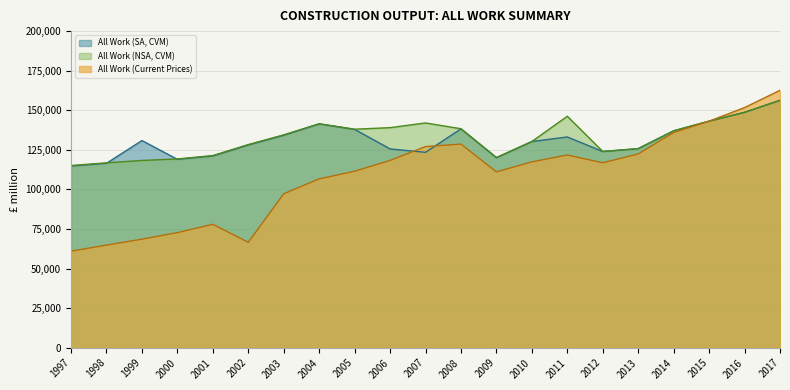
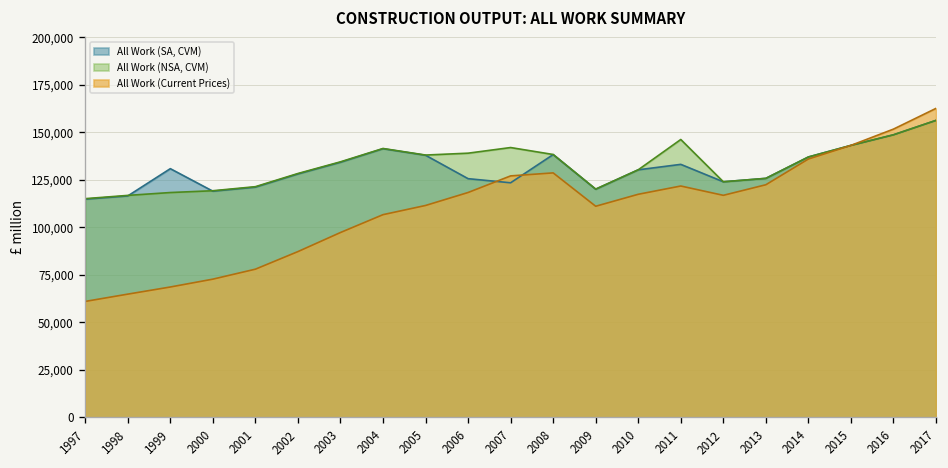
  {
    "All Work (SA, CVM)": {
      "1999": "131,000",
      "2006": "126,000",
      "2007": "123,000",
      "2011": "133,000"
    },
    "All Work (NSA, CVM)": {
      "1999": "118,000",
      "2006": "139,000",
      "2007": "142,000",
      "2011": "146,000"
    },
    "All Work (Current Prices)": {
      "1997": "61,000",
      "1998": "65,000",
      "1999": "69,000",
      "2000": "73,000",
      "2001": "78,000",
-     "2002": "67,000",
+     "2002": "87,000",
      "2003": "97,000",
      "2004": "107,000",
      "2005": "111,000",
      "2006": "118,000",
      "2007": "127,000",
      "2008": "129,000",
      "2009": "111,000",
      "2010": "117,000",
      "2011": "122,000",
      "2012": "117,000",
      "2013": "122,000",
      "2016": "152,000",
      "2017": "163,000"
    }
  }
